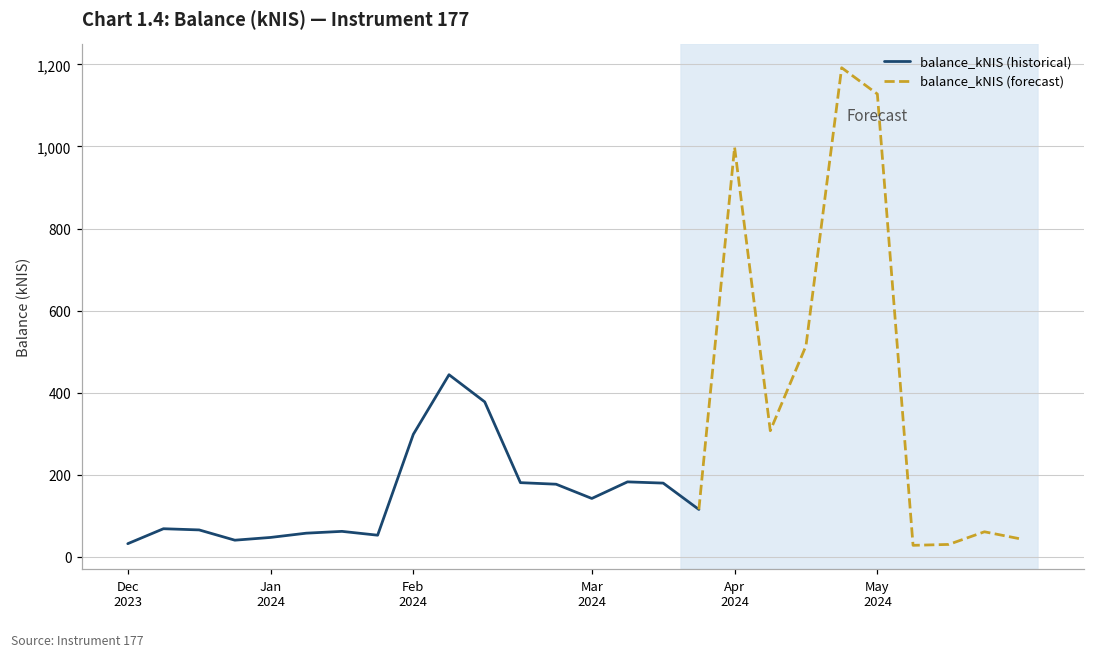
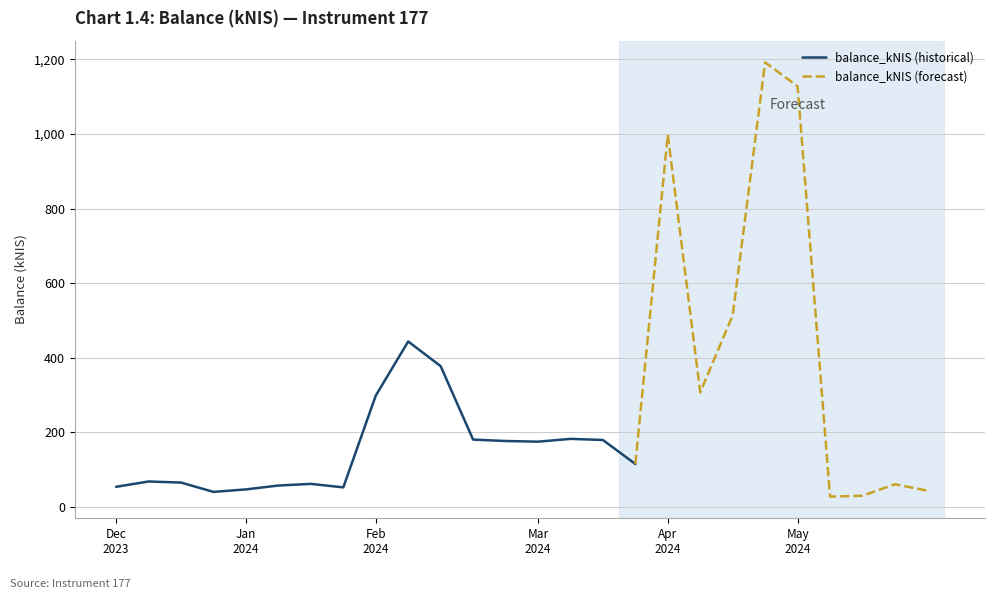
  {
    "balance_kNIS (historical)": {
-     "Dec 2023": "30",
+     "Dec 2023": "50",
      "Jan 2024": "50",
      "Feb 2024": "300",
-     "Mar 2024": "140"
+     "Mar 2024": "180"
    },
    "balance_kNIS (forecast)": {
      "Apr 2024": "1,000",
      "May 2024": "1,130"
    }
  }
